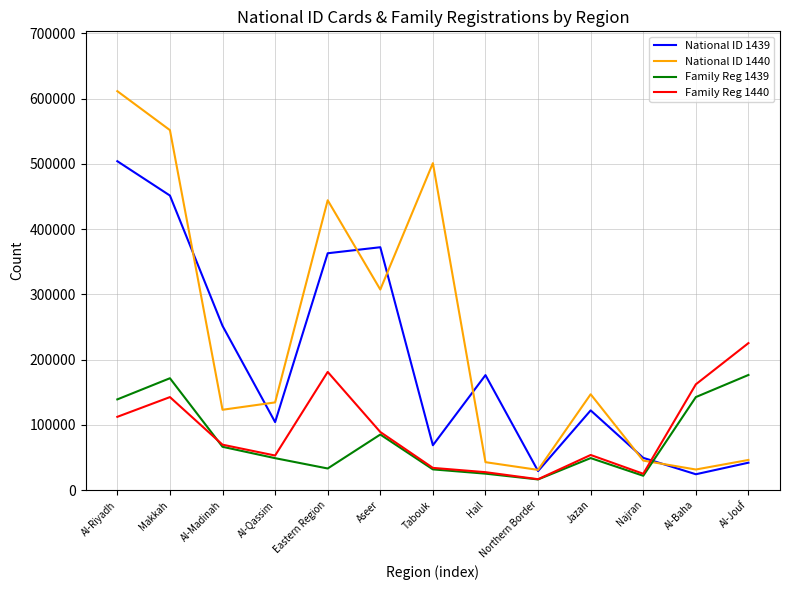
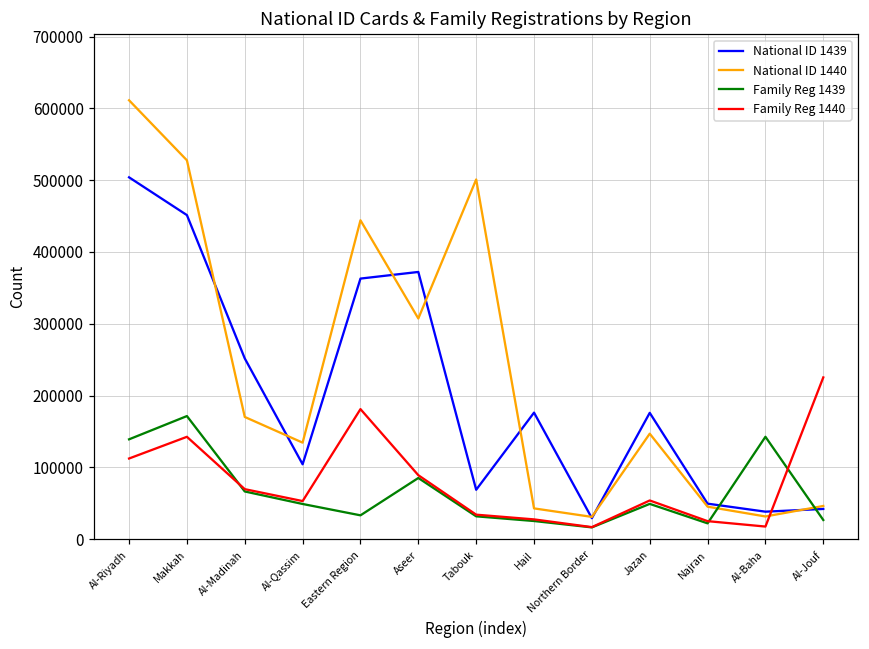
  {
    "National ID 1439": {
      "Al-Riyadh": 500000,
      "Makkah": 450000,
      "Al-Madinah": 250000,
      "Al-Qassim": 100000,
      "Eastern Region": 360000,
      "Aseer": 370000,
      "Tabouk": 70000,
      "Hail": 180000,
-     "Jazan": 120000,
+     "Jazan": 180000,
      "Najran": 50000,
-     "Al-Baha": 20000,
+     "Al-Baha": 40000,
      "Al-Jouf": 40000
    },
    "National ID 1440": {
      "Al-Riyadh": 610000,
-     "Makkah": 550000,
-     "Al-Madinah": 120000,
+     "Makkah": 530000,
+     "Al-Madinah": 170000,
      "Al-Qassim": 130000,
      "Eastern Region": 440000,
      "Aseer": 310000,
      "Tabouk": 500000,
      "Hail": 40000,
      "Jazan": 150000,
      "Najran": 50000,
      "Al-Baha": 30000,
      "Al-Jouf": 50000
    },
    "Family Reg 1439": {
      "Al-Riyadh": 140000,
      "Makkah": 170000,
      "Al-Qassim": 50000,
      "Eastern Region": 30000,
      "Jazan": 50000,
      "Al-Baha": 140000,
-     "Al-Jouf": 180000
+     "Al-Jouf": 30000
    },
    "Family Reg 1440": {
      "Al-Riyadh": 110000,
      "Makkah": 140000,
      "Al-Qassim": 50000,
      "Eastern Region": 180000,
      "Jazan": 50000,
-     "Al-Baha": 160000,
+     "Al-Baha": 20000,
      "Al-Jouf": 230000
    }
  }
